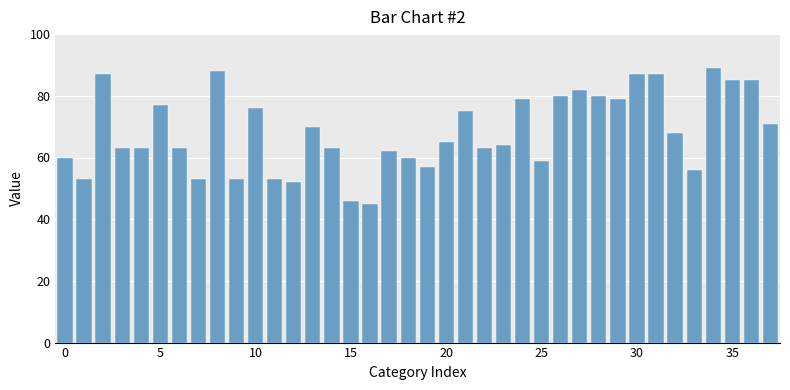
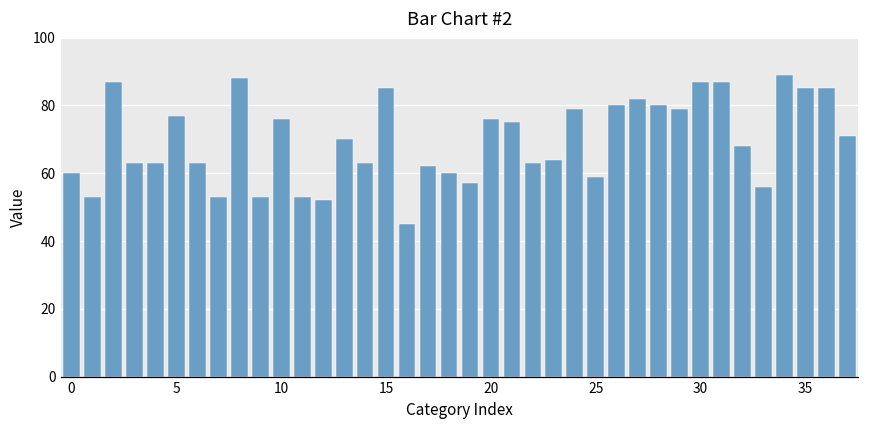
  {
    "0": 60,
    "5": 77,
    "10": 76,
-   "15": 46,
-   "20": 65,
+   "15": 85,
+   "20": 76,
    "25": 59,
    "30": 87,
    "35": 85
  }
